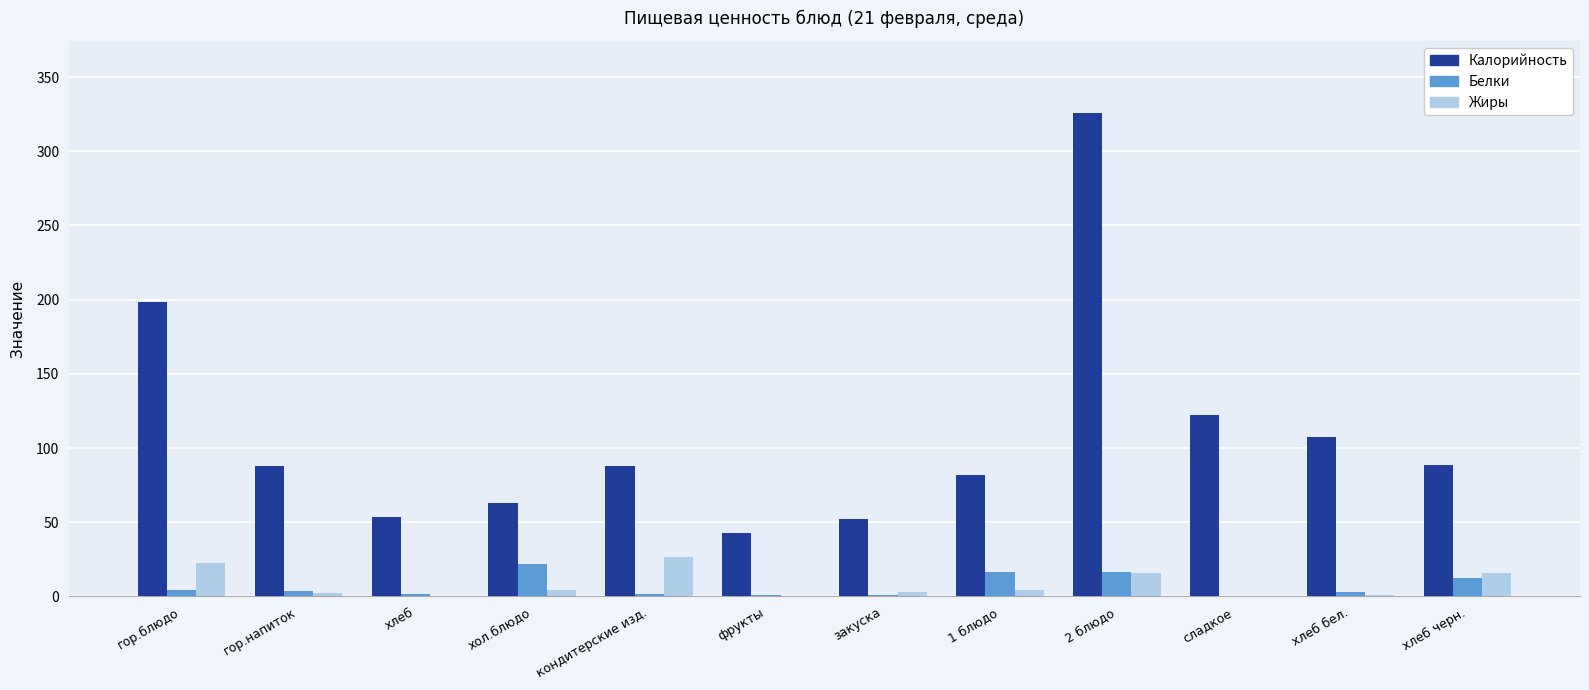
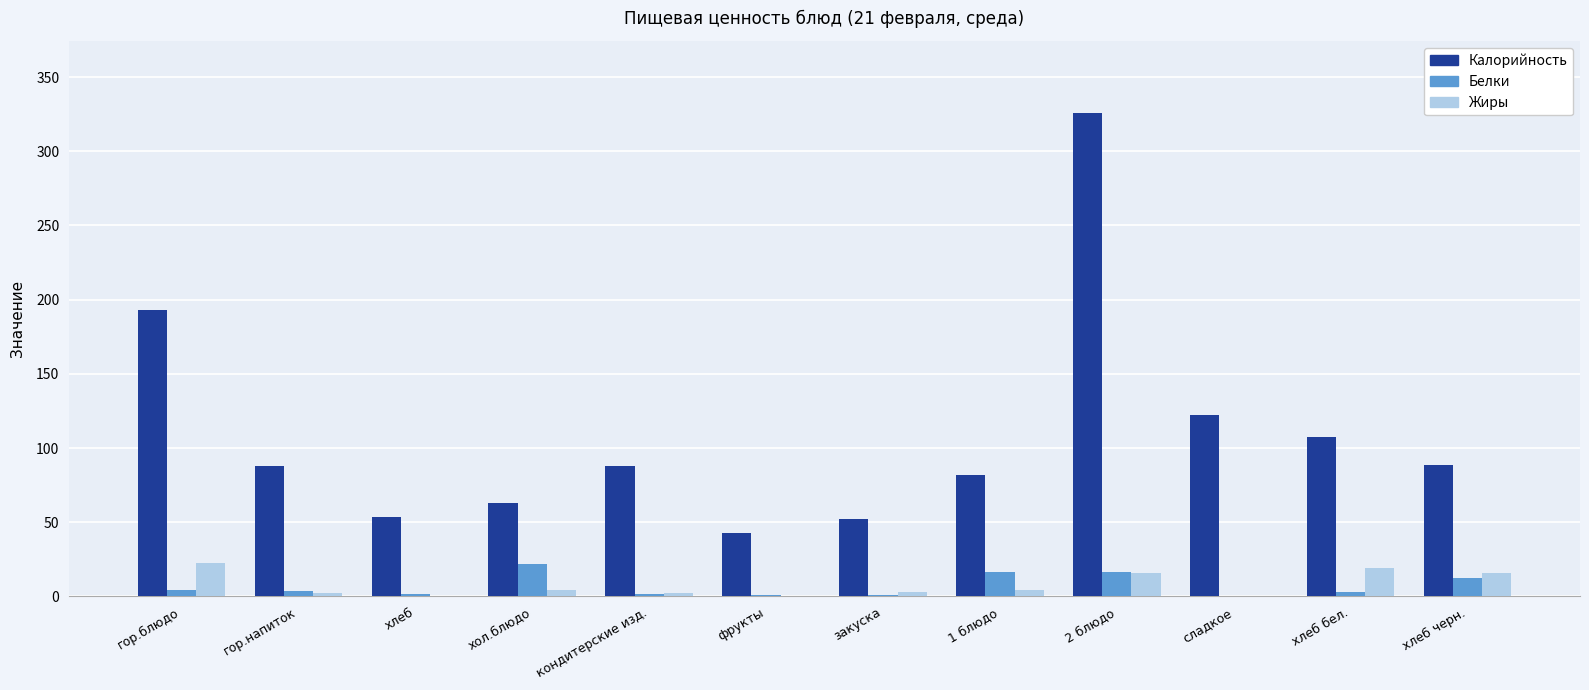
  {
    "Калорийность": {
-     "гор.блюдо": 199,
+     "гор.блюдо": 193,
      "гор.напиток": 88,
      "хлеб": 54,
      "хол.блюдо": 63,
      "кондитерские изд.": 88,
      "фрукты": 43,
      "закуска": 52,
      "1 блюдо": 82,
      "2 блюдо": 326,
      "сладкое": 122,
      "хлеб бел.": 107,
      "хлеб черн.": 88
    },
    "Белки": {
      "гор.блюдо": 4,
      "гор.напиток": 4,
      "хол.блюдо": 22,
      "1 блюдо": 16,
      "2 блюдо": 17,
      "хлеб бел.": 3,
      "хлеб черн.": 12
    },
    "Жиры": {
      "гор.блюдо": 23,
      "гор.напиток": 3,
      "хол.блюдо": 5,
-     "кондитерские изд.": 27,
+     "кондитерские изд.": 3,
      "закуска": 3,
      "1 блюдо": 5,
      "2 блюдо": 16,
      "сладкое": 0,
-     "хлеб бел.": 1,
+     "хлеб бел.": 20,
      "хлеб черн.": 16
    }
  }
